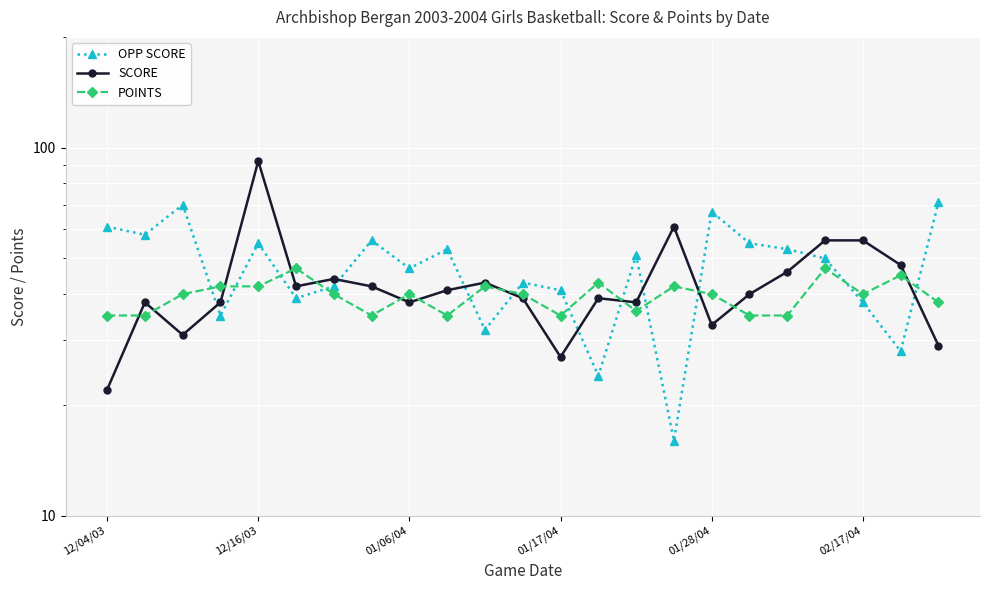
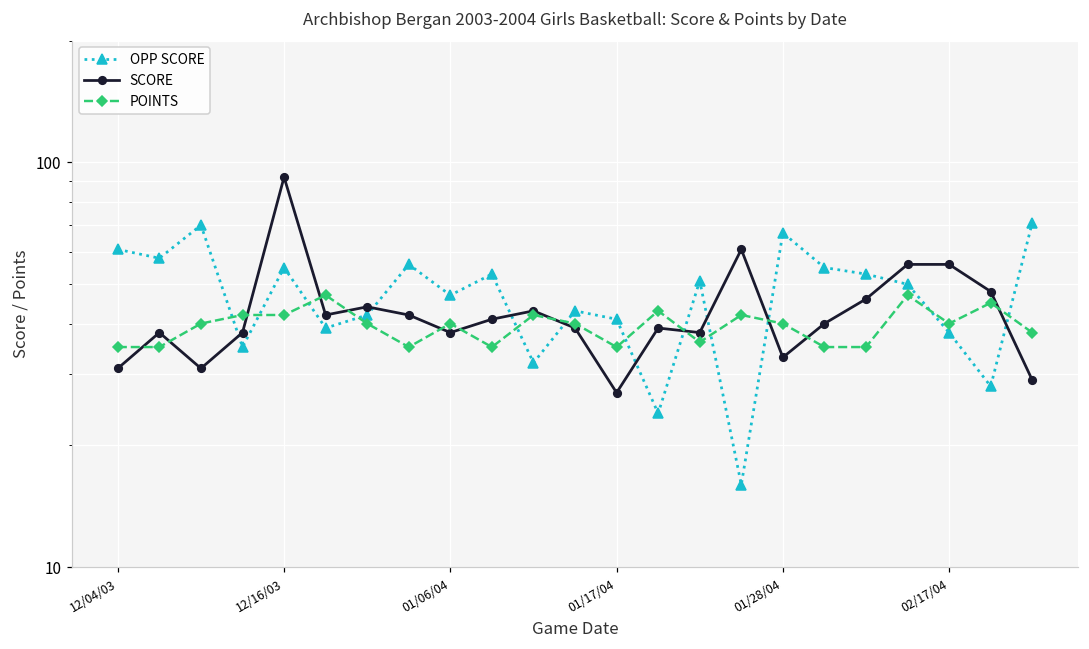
  {
    "OPP SCORE": {
      "12/04/03": 61,
      "12/16/03": 55,
      "01/06/04": 47,
      "01/17/04": 41,
      "01/28/04": 67,
      "02/17/04": 38
    },
    "SCORE": {
-     "12/04/03": 22,
+     "12/04/03": 31,
      "12/16/03": 92,
      "01/06/04": 38,
      "01/17/04": 27,
      "01/28/04": 33,
      "02/17/04": 56
    },
    "POINTS": {
      "12/04/03": 35,
      "12/16/03": 42,
      "01/06/04": 40,
      "01/17/04": 35,
      "01/28/04": 40,
      "02/17/04": 40
    }
  }
